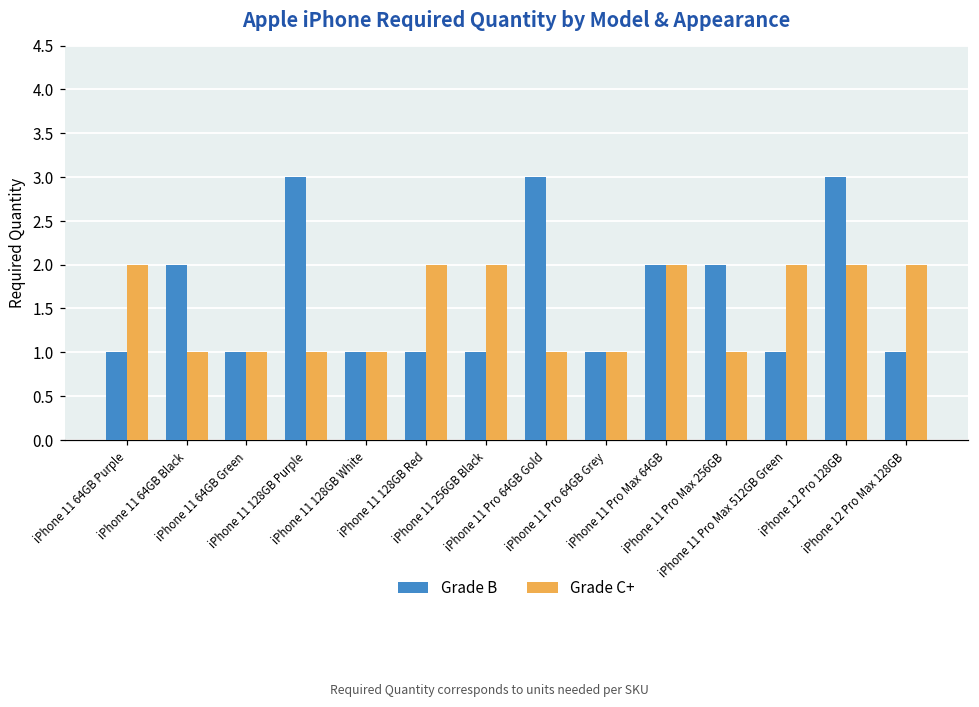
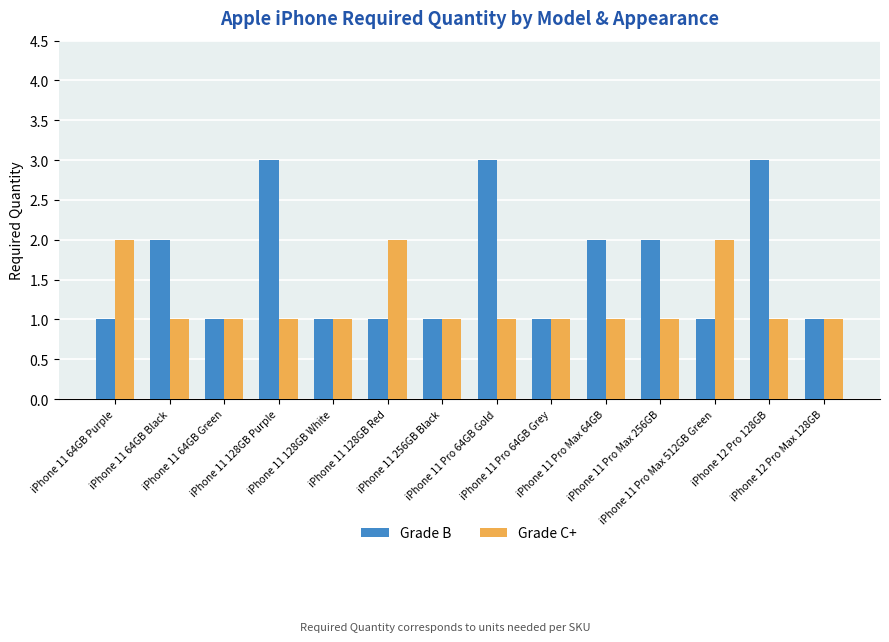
  {
    "Grade B": {
      "iPhone 11 64GB Purple": 1,
      "iPhone 11 64GB Black": 2,
      "iPhone 11 64GB Green": 1,
      "iPhone 11 128GB Purple": 3,
      "iPhone 11 128GB White": 1,
      "iPhone 11 128GB Red": 1,
      "iPhone 11 256GB Black": 1,
      "iPhone 11 Pro 64GB Gold": 3,
      "iPhone 11 Pro 64GB Grey": 1,
      "iPhone 11 Pro Max 64GB": 2,
      "iPhone 11 Pro Max 256GB": 2,
      "iPhone 11 Pro Max 512GB Green": 1,
      "iPhone 12 Pro 128GB": 3,
      "iPhone 12 Pro Max 128GB": 1
    },
    "Grade C+": {
      "iPhone 11 64GB Purple": 2,
      "iPhone 11 64GB Black": 1,
      "iPhone 11 64GB Green": 1,
      "iPhone 11 128GB Purple": 1,
      "iPhone 11 128GB White": 1,
      "iPhone 11 128GB Red": 2,
-     "iPhone 11 256GB Black": 2,
+     "iPhone 11 256GB Black": 1,
      "iPhone 11 Pro 64GB Gold": 1,
      "iPhone 11 Pro 64GB Grey": 1,
-     "iPhone 11 Pro Max 64GB": 2,
+     "iPhone 11 Pro Max 64GB": 1,
      "iPhone 11 Pro Max 256GB": 1,
      "iPhone 11 Pro Max 512GB Green": 2,
-     "iPhone 12 Pro 128GB": 2,
-     "iPhone 12 Pro Max 128GB": 2
+     "iPhone 12 Pro 128GB": 1,
+     "iPhone 12 Pro Max 128GB": 1
    }
  }
